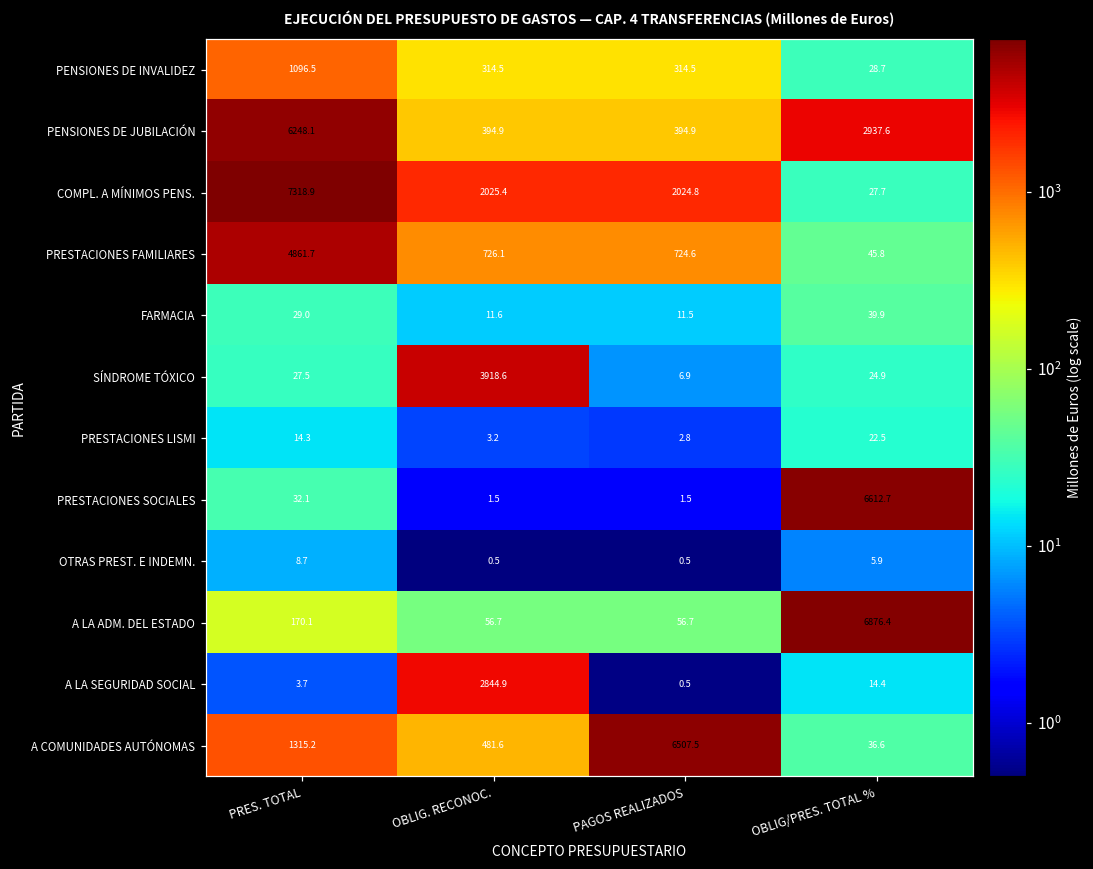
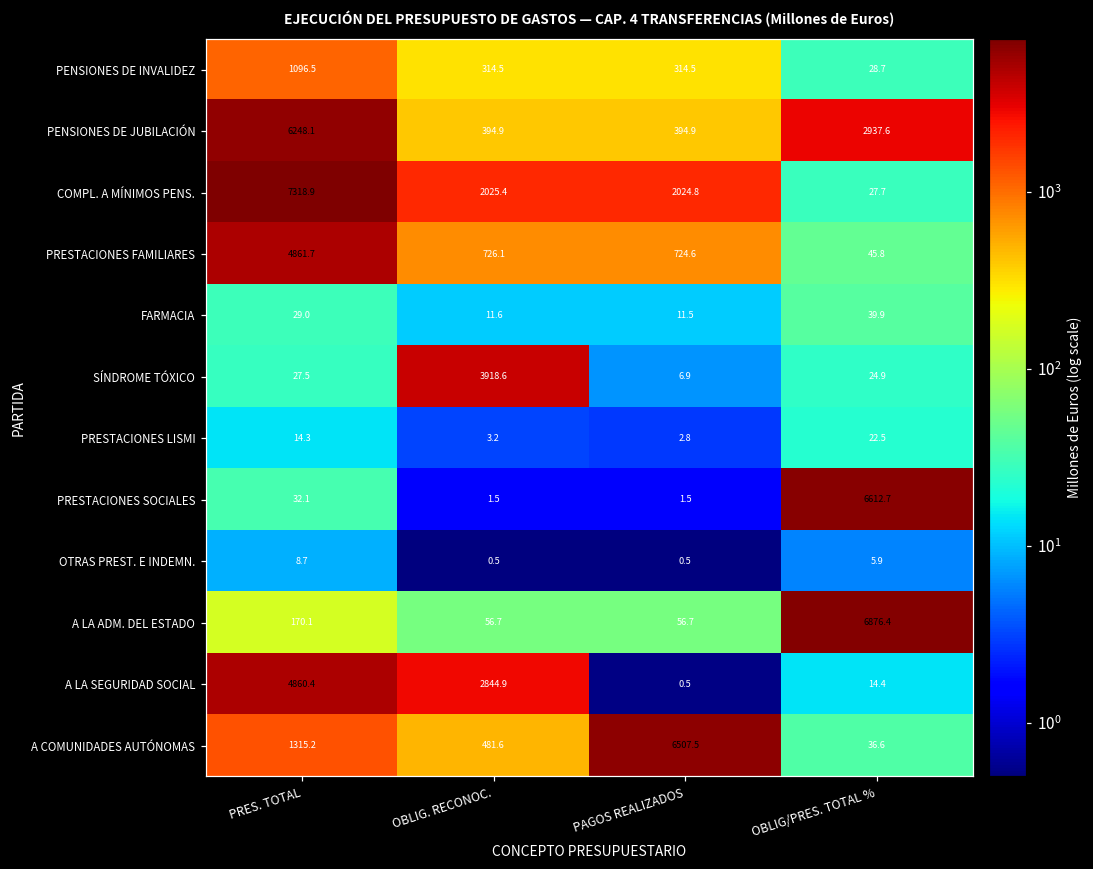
  {
    "PENSIONES DE INVALIDEZ": {
      "PRES. TOTAL": 1096.5,
      "OBLIG. RECONOC.": 314.5,
      "PAGOS REALIZADOS": 314.5,
      "OBLIG/PRES. TOTAL %": 28.7
    },
    "PENSIONES DE JUBILACIÓN": {
      "PRES. TOTAL": 6248.1,
      "OBLIG. RECONOC.": 394.9,
      "PAGOS REALIZADOS": 394.9,
      "OBLIG/PRES. TOTAL %": 2937.6
    },
    "COMPL. A MÍNIMOS PENS.": {
      "PRES. TOTAL": 7318.9,
      "OBLIG. RECONOC.": 2025.4,
      "PAGOS REALIZADOS": 2024.8,
      "OBLIG/PRES. TOTAL %": 27.7
    },
    "PRESTACIONES FAMILIARES": {
      "PRES. TOTAL": 4861.7,
      "OBLIG. RECONOC.": 726.1,
      "PAGOS REALIZADOS": 724.6,
      "OBLIG/PRES. TOTAL %": 45.8
    },
    "FARMACIA": {
      "PRES. TOTAL": 29.0,
      "OBLIG. RECONOC.": 11.6,
      "PAGOS REALIZADOS": 11.5,
      "OBLIG/PRES. TOTAL %": 39.9
    },
    "SÍNDROME TÓXICO": {
      "PRES. TOTAL": 27.5,
      "OBLIG. RECONOC.": 3918.6,
      "PAGOS REALIZADOS": 6.9,
      "OBLIG/PRES. TOTAL %": 24.9
    },
    "PRESTACIONES LISMI": {
      "PRES. TOTAL": 14.3,
      "OBLIG. RECONOC.": 3.2,
      "PAGOS REALIZADOS": 2.8,
      "OBLIG/PRES. TOTAL %": 22.5
    },
    "PRESTACIONES SOCIALES": {
      "PRES. TOTAL": 32.1,
      "OBLIG. RECONOC.": 1.5,
      "PAGOS REALIZADOS": 1.5,
      "OBLIG/PRES. TOTAL %": 6612.7
    },
    "OTRAS PREST. E INDEMN.": {
      "PRES. TOTAL": 8.7,
      "OBLIG. RECONOC.": 0.5,
      "PAGOS REALIZADOS": 0.5,
      "OBLIG/PRES. TOTAL %": 5.9
    },
    "A LA ADM. DEL ESTADO": {
      "PRES. TOTAL": 170.1,
      "OBLIG. RECONOC.": 56.7,
      "PAGOS REALIZADOS": 56.7,
      "OBLIG/PRES. TOTAL %": 6876.4
    },
    "A LA SEGURIDAD SOCIAL": {
-     "PRES. TOTAL": 3.7,
+     "PRES. TOTAL": 4860.4,
      "OBLIG. RECONOC.": 2844.9,
      "PAGOS REALIZADOS": 0.5,
      "OBLIG/PRES. TOTAL %": 14.4
    },
    "A COMUNIDADES AUTÓNOMAS": {
      "PRES. TOTAL": 1315.2,
      "OBLIG. RECONOC.": 481.6,
      "PAGOS REALIZADOS": 6507.5,
      "OBLIG/PRES. TOTAL %": 36.6
    }
  }
